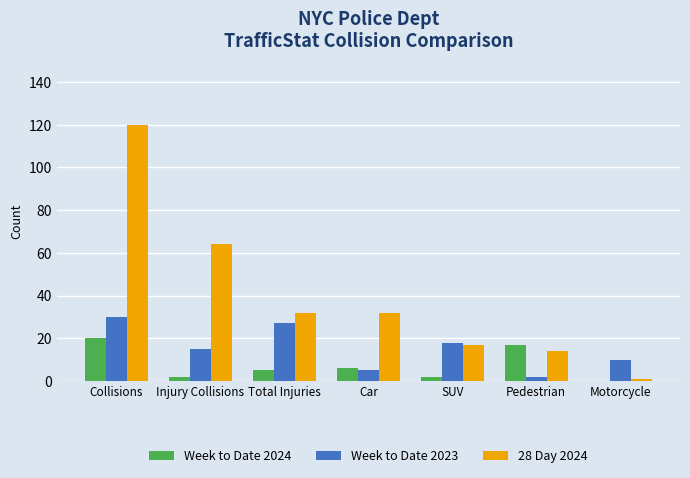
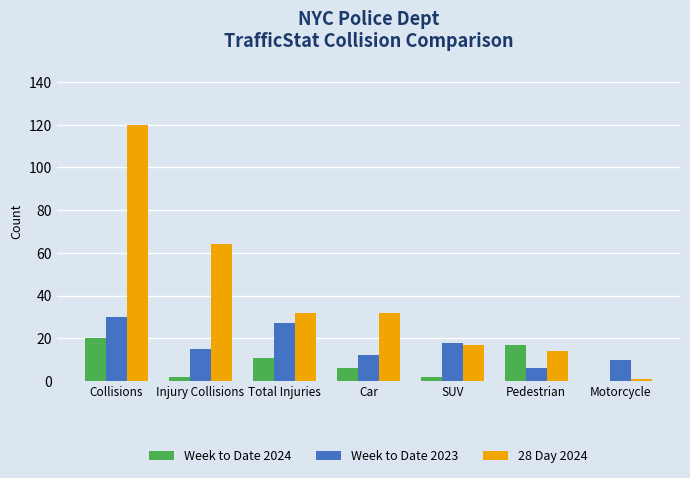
  {
    "Week to Date 2024": {
      "Collisions": 20,
      "Injury Collisions": 2,
-     "Total Injuries": 5,
+     "Total Injuries": 11,
      "Car": 6,
      "SUV": 2,
      "Pedestrian": 17,
      "Motorcycle": 0
    },
    "Week to Date 2023": {
      "Collisions": 30,
      "Injury Collisions": 15,
      "Total Injuries": 27,
-     "Car": 5,
+     "Car": 12,
      "SUV": 18,
-     "Pedestrian": 2,
+     "Pedestrian": 6,
      "Motorcycle": 10
    },
    "28 Day 2024": {
      "Collisions": 120,
      "Injury Collisions": 64,
      "Total Injuries": 32,
      "Car": 32,
      "SUV": 17,
      "Pedestrian": 14
    }
  }
